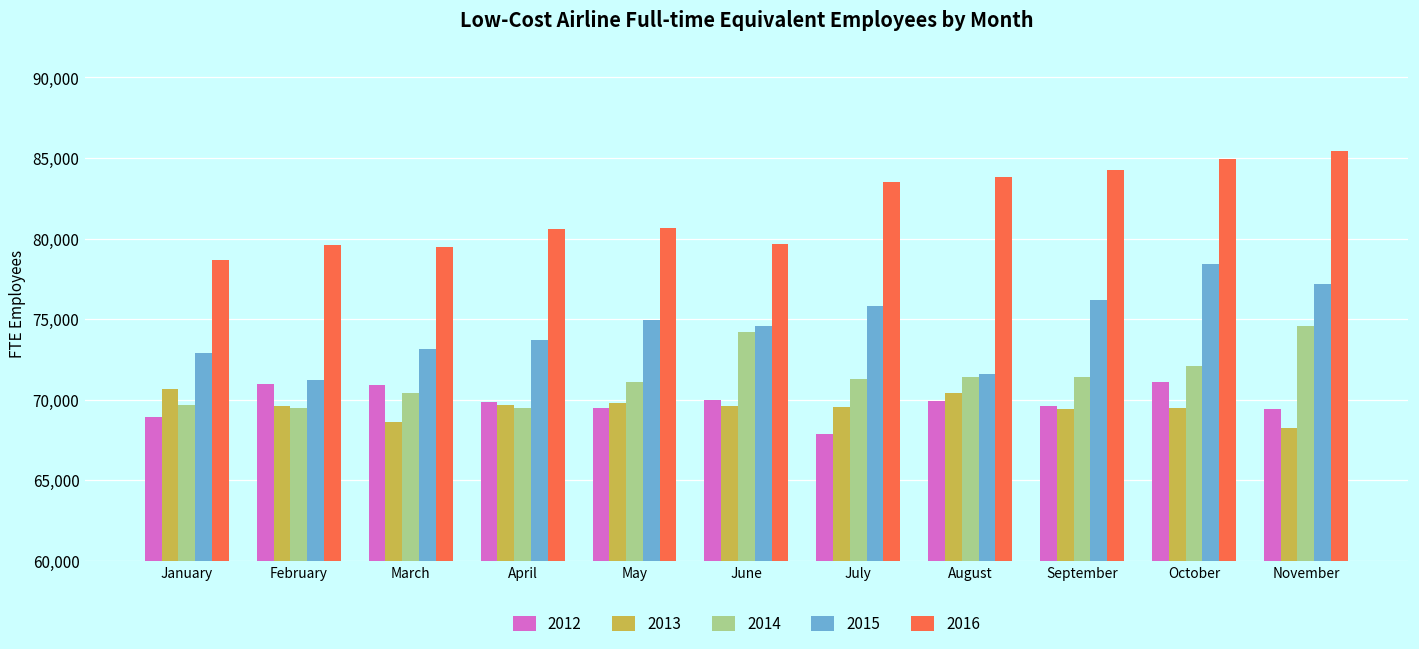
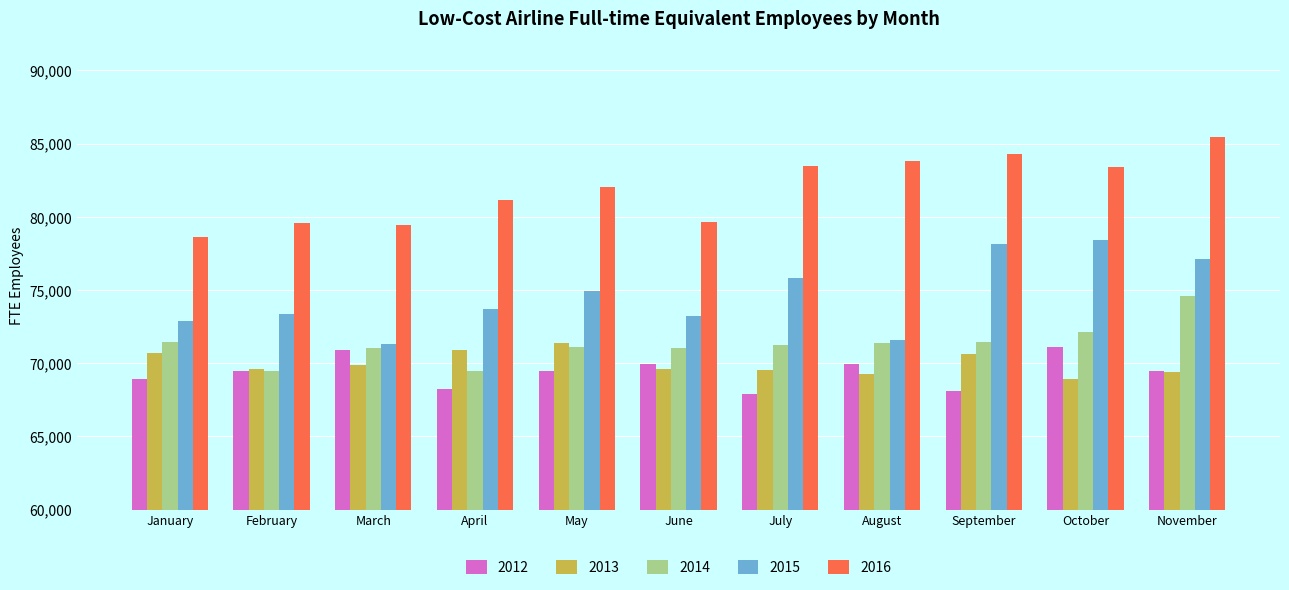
  {
    "2012": {
      "January": "68,900",
-     "February": "71,000",
+     "February": "69,500",
      "March": "70,900",
-     "April": "69,900",
+     "April": "68,200",
      "May": "69,500",
      "June": "70,000",
      "July": "67,900",
      "August": "69,900",
-     "September": "69,600",
+     "September": "68,100",
      "October": "71,100",
      "November": "69,400"
    },
    "2013": {
      "January": "70,700",
      "February": "69,600",
-     "March": "68,600",
-     "April": "69,700",
-     "May": "69,800",
+     "March": "69,900",
+     "April": "70,900",
+     "May": "71,400",
      "June": "69,600",
      "July": "69,500",
-     "August": "70,400",
-     "September": "69,400",
-     "October": "69,500",
-     "November": "68,200"
+     "August": "69,300",
+     "September": "70,600",
+     "October": "68,900",
+     "November": "69,400"
    },
    "2014": {
-     "January": "69,700",
+     "January": "71,400",
      "February": "69,500",
-     "March": "70,400",
+     "March": "71,100",
      "April": "69,500",
      "May": "71,100",
-     "June": "74,200",
+     "June": "71,100",
      "July": "71,300",
      "August": "71,400",
      "September": "71,400",
      "October": "72,100",
      "November": "74,600"
    },
    "2015": {
      "January": "72,900",
-     "February": "71,200",
-     "March": "73,200",
+     "February": "73,400",
+     "March": "71,300",
      "April": "73,700",
      "May": "74,900",
-     "June": "74,600",
+     "June": "73,300",
      "July": "75,800",
      "August": "71,600",
-     "September": "76,200",
+     "September": "78,100",
      "October": "78,400",
      "November": "77,100"
    },
    "2016": {
      "January": "78,600",
      "February": "79,600",
      "March": "79,500",
-     "April": "80,600",
-     "May": "80,600",
+     "April": "81,200",
+     "May": "82,100",
      "June": "79,600",
      "July": "83,500",
      "August": "83,800",
      "September": "84,300",
-     "October": "84,900",
+     "October": "83,400",
      "November": "85,400"
    }
  }
